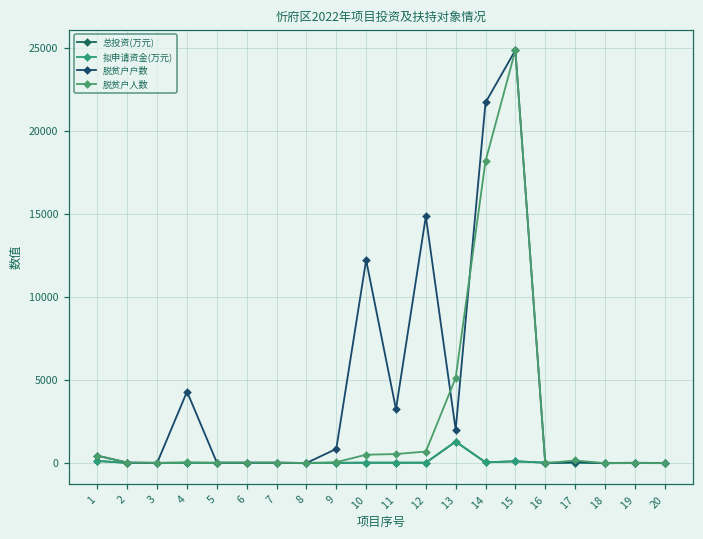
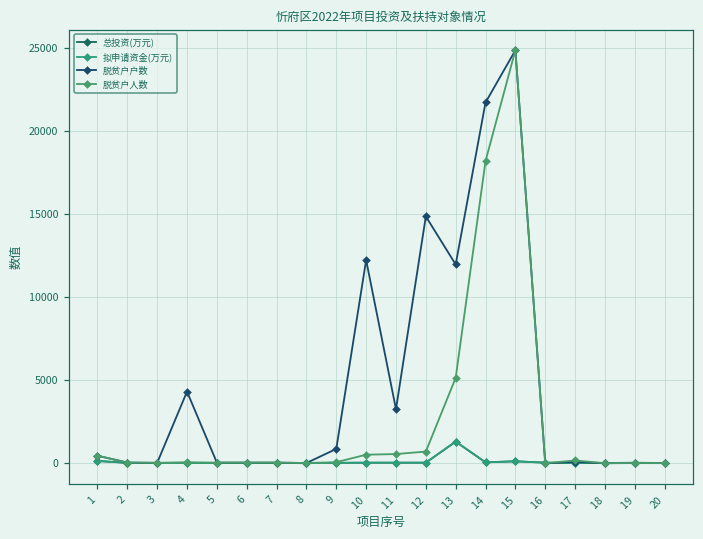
  {
    "脱贫户户数": {
      "4": 4300,
      "9": 900,
      "10": 12200,
      "11": 3300,
      "12": 14900,
-     "13": 2000,
+     "13": 12000,
      "14": 21700
    }
  }
